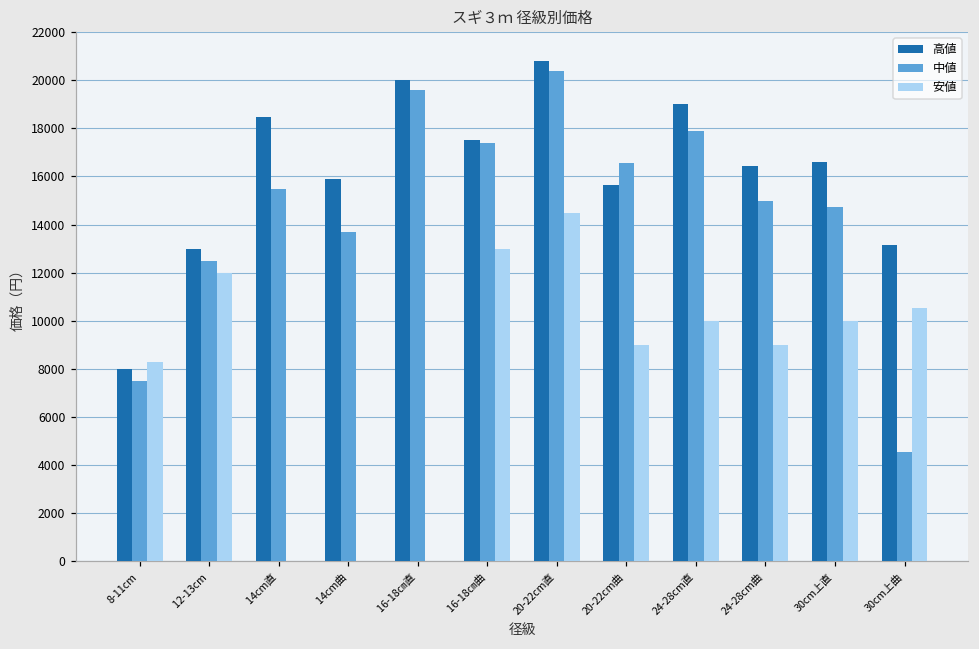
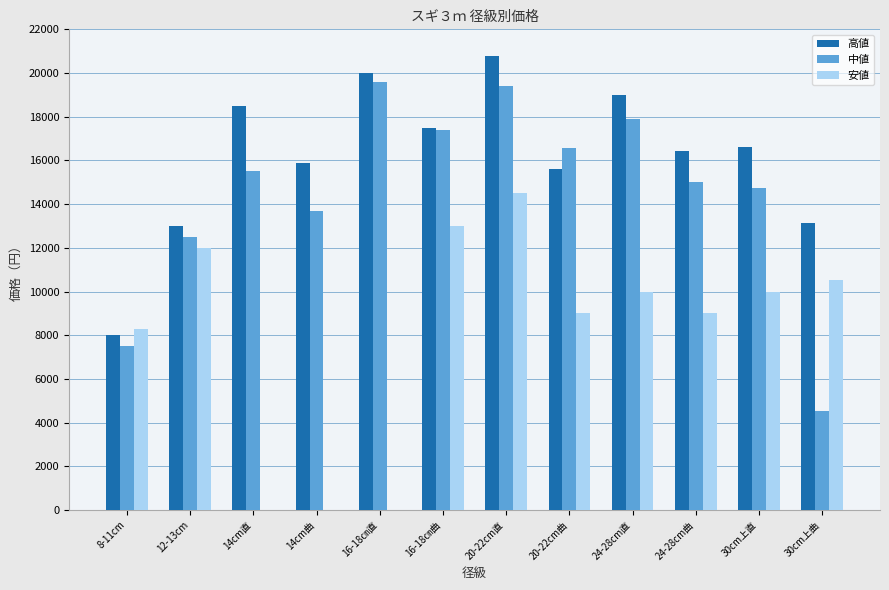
  {
    "高値": {
      "8-11cm": 8000,
      "12-13cm": 13000,
      "14cm直": 18500,
      "14cm曲": 15900,
      "16-18㎝直": 20000,
      "16-18㎝曲": 17500,
      "20-22cm直": 20800,
      "20-22cm曲": 15600,
      "24-28cm直": 19000,
      "24-28cm曲": 16400,
      "30cm上直": 16600,
      "30cm上曲": 13100
    },
    "中値": {
      "8-11cm": 7500,
      "12-13cm": 12500,
      "14cm直": 15500,
      "14cm曲": 13700,
      "16-18㎝直": 19600,
      "16-18㎝曲": 17400,
-     "20-22cm直": 20400,
+     "20-22cm直": 19400,
      "20-22cm曲": 16600,
      "24-28cm直": 17900,
      "24-28cm曲": 15000,
      "30cm上直": 14700,
      "30cm上曲": 4500
    },
    "安値": {
      "8-11cm": 8300,
      "12-13cm": 12000,
      "14cm直": 0,
      "14cm曲": 0,
      "16-18㎝直": 0,
      "16-18㎝曲": 13000,
      "20-22cm直": 14500,
      "20-22cm曲": 9000,
      "24-28cm直": 10000,
      "24-28cm曲": 9000,
      "30cm上直": 10000,
      "30cm上曲": 10500
    }
  }
